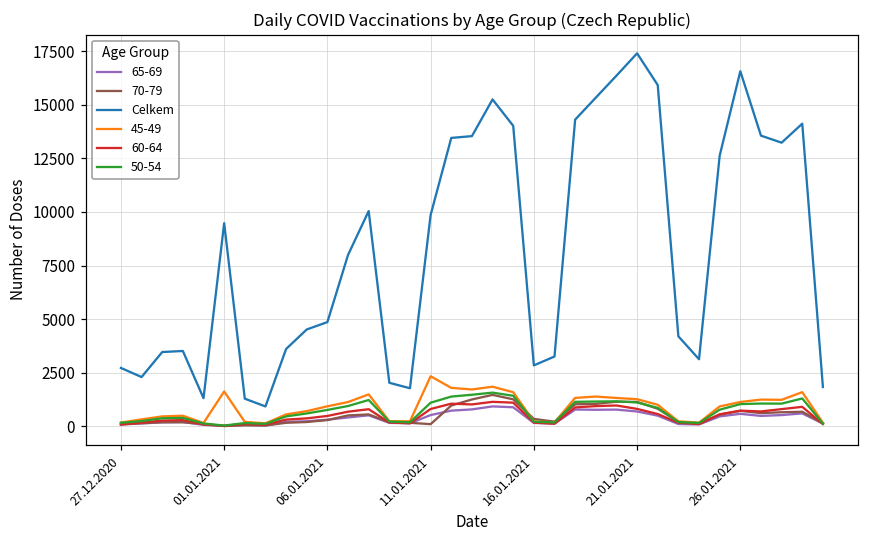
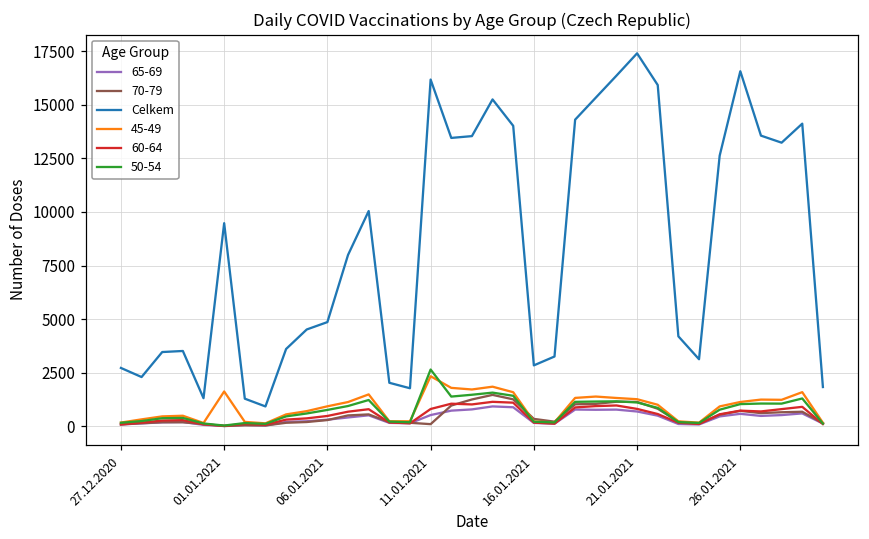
  {
    "65-69": {
      "11.01.2021": 500,
      "26.01.2021": 600
    },
    "70-79": {
      "11.01.2021": 100
    },
    "Celkem": {
      "27.12.2020": 2700,
      "01.01.2021": 9500,
      "06.01.2021": 4900,
-     "11.01.2021": 9900,
+     "11.01.2021": 16200,
      "16.01.2021": 2800,
      "21.01.2021": 17400,
      "26.01.2021": 16600
    },
    "45-49": {
      "01.01.2021": 1600,
      "06.01.2021": 900,
      "11.01.2021": 2300
    },
    "60-64": {
      "06.01.2021": 500,
      "11.01.2021": 800
    },
    "50-54": {
      "06.01.2021": 800,
-     "11.01.2021": 1100
+     "11.01.2021": 2600
    }
  }
